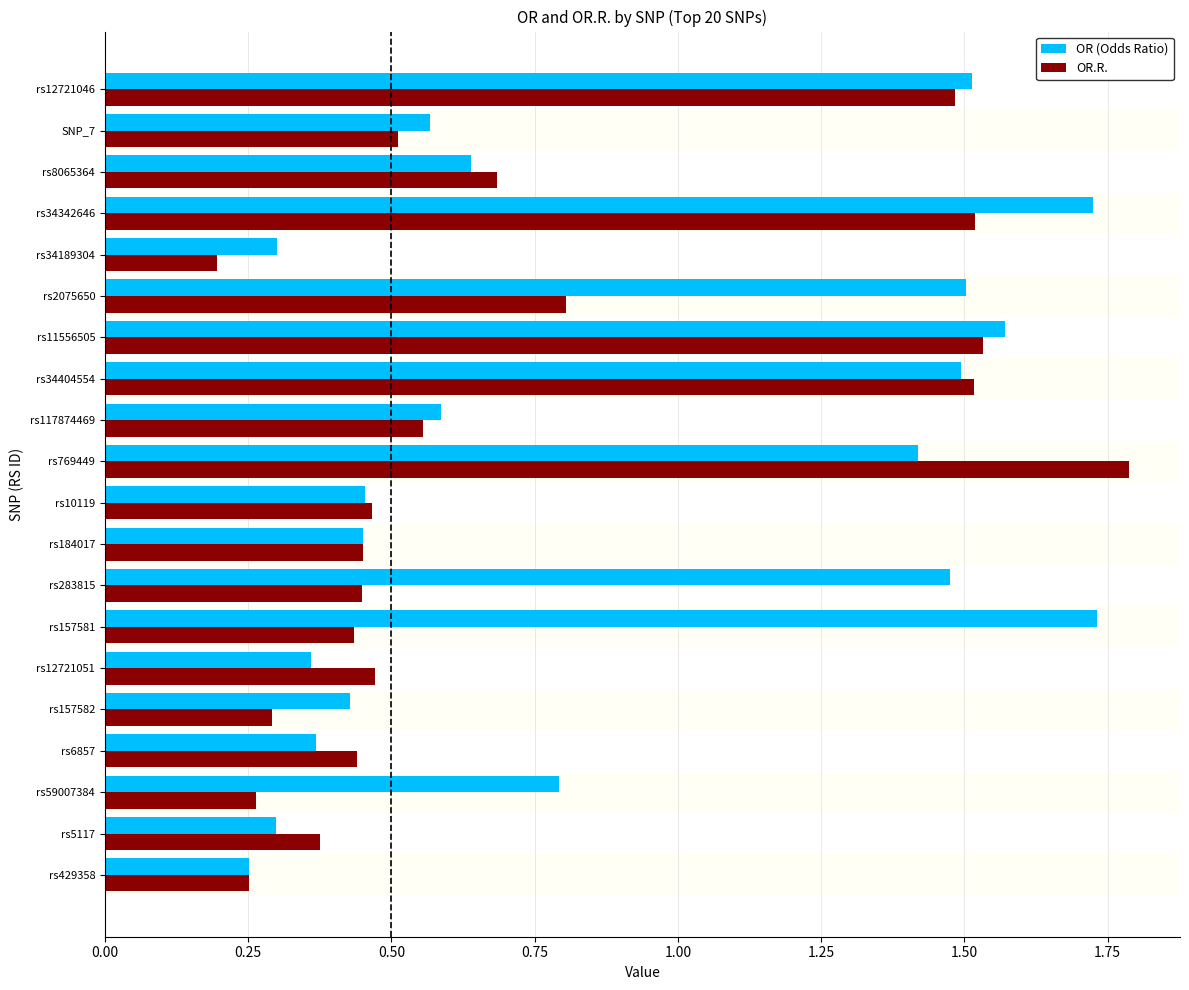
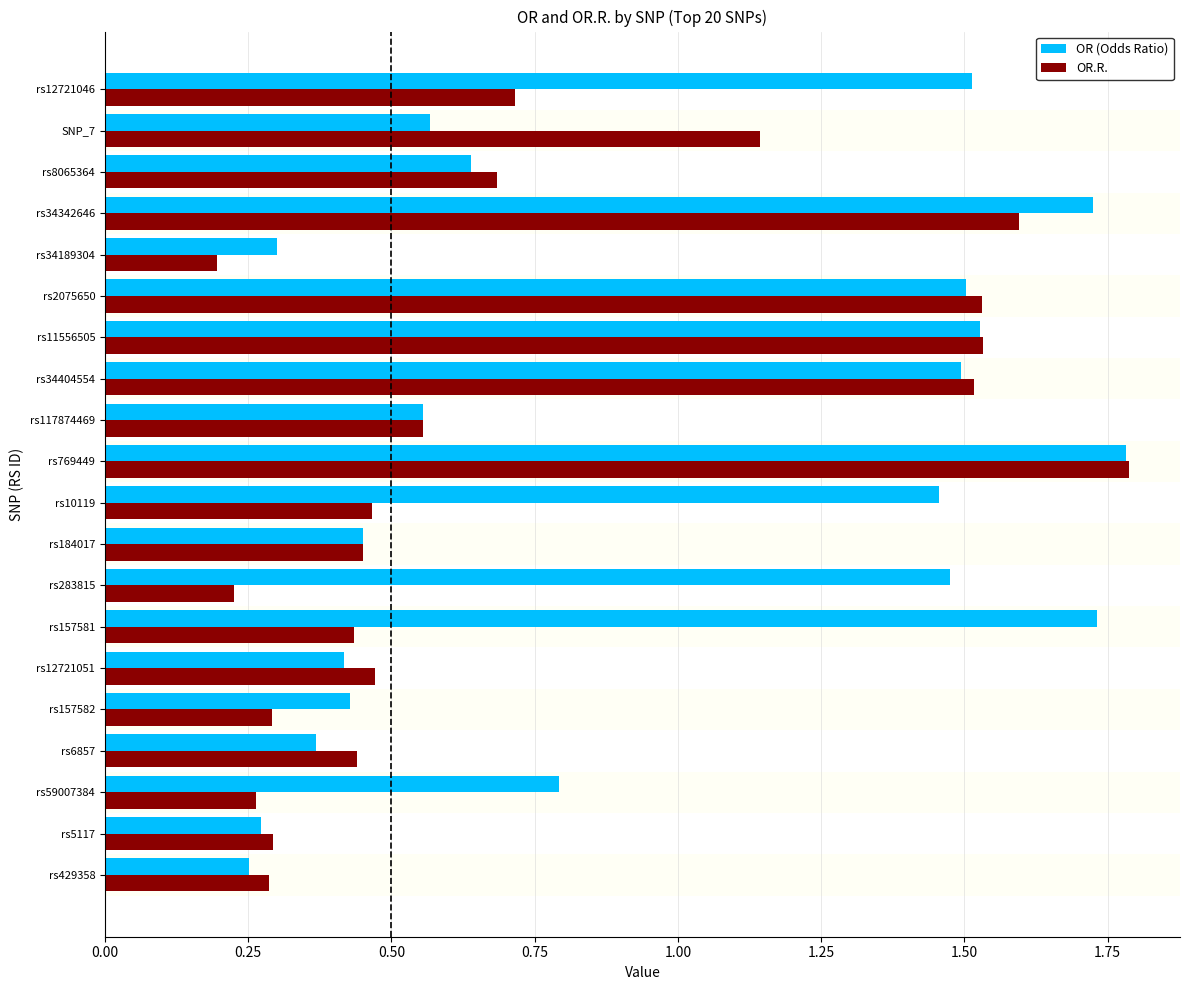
  {
    "OR (Odds Ratio)": {
      "rs12721046": 1.51,
      "SNP_7": 0.57,
      "rs8065364": 0.64,
      "rs34342646": 1.72,
      "rs34189304": 0.30,
      "rs2075650": 1.50,
-     "rs11556505": 1.57,
+     "rs11556505": 1.53,
      "rs34404554": 1.49,
-     "rs117874469": 0.59,
-     "rs769449": 1.42,
-     "rs10119": 0.45,
+     "rs117874469": 0.56,
+     "rs769449": 1.78,
+     "rs10119": 1.46,
      "rs184017": 0.45,
      "rs283815": 1.48,
      "rs157581": 1.73,
-     "rs12721051": 0.36,
+     "rs12721051": 0.42,
      "rs157582": 0.43,
      "rs6857": 0.37,
      "rs59007384": 0.79,
-     "rs5117": 0.30,
+     "rs5117": 0.27,
      "rs429358": 0.25
    },
    "OR.R.": {
-     "rs12721046": 1.48,
-     "SNP_7": 0.51,
+     "rs12721046": 0.72,
+     "SNP_7": 1.14,
      "rs8065364": 0.68,
-     "rs34342646": 1.52,
+     "rs34342646": 1.59,
      "rs34189304": 0.20,
-     "rs2075650": 0.81,
+     "rs2075650": 1.53,
      "rs11556505": 1.53,
      "rs34404554": 1.52,
      "rs117874469": 0.55,
      "rs769449": 1.79,
      "rs10119": 0.47,
      "rs184017": 0.45,
-     "rs283815": 0.45,
+     "rs283815": 0.23,
      "rs157581": 0.43,
      "rs12721051": 0.47,
      "rs157582": 0.29,
      "rs6857": 0.44,
      "rs59007384": 0.26,
-     "rs5117": 0.38,
-     "rs429358": 0.25
+     "rs5117": 0.29,
+     "rs429358": 0.29
    }
  }
